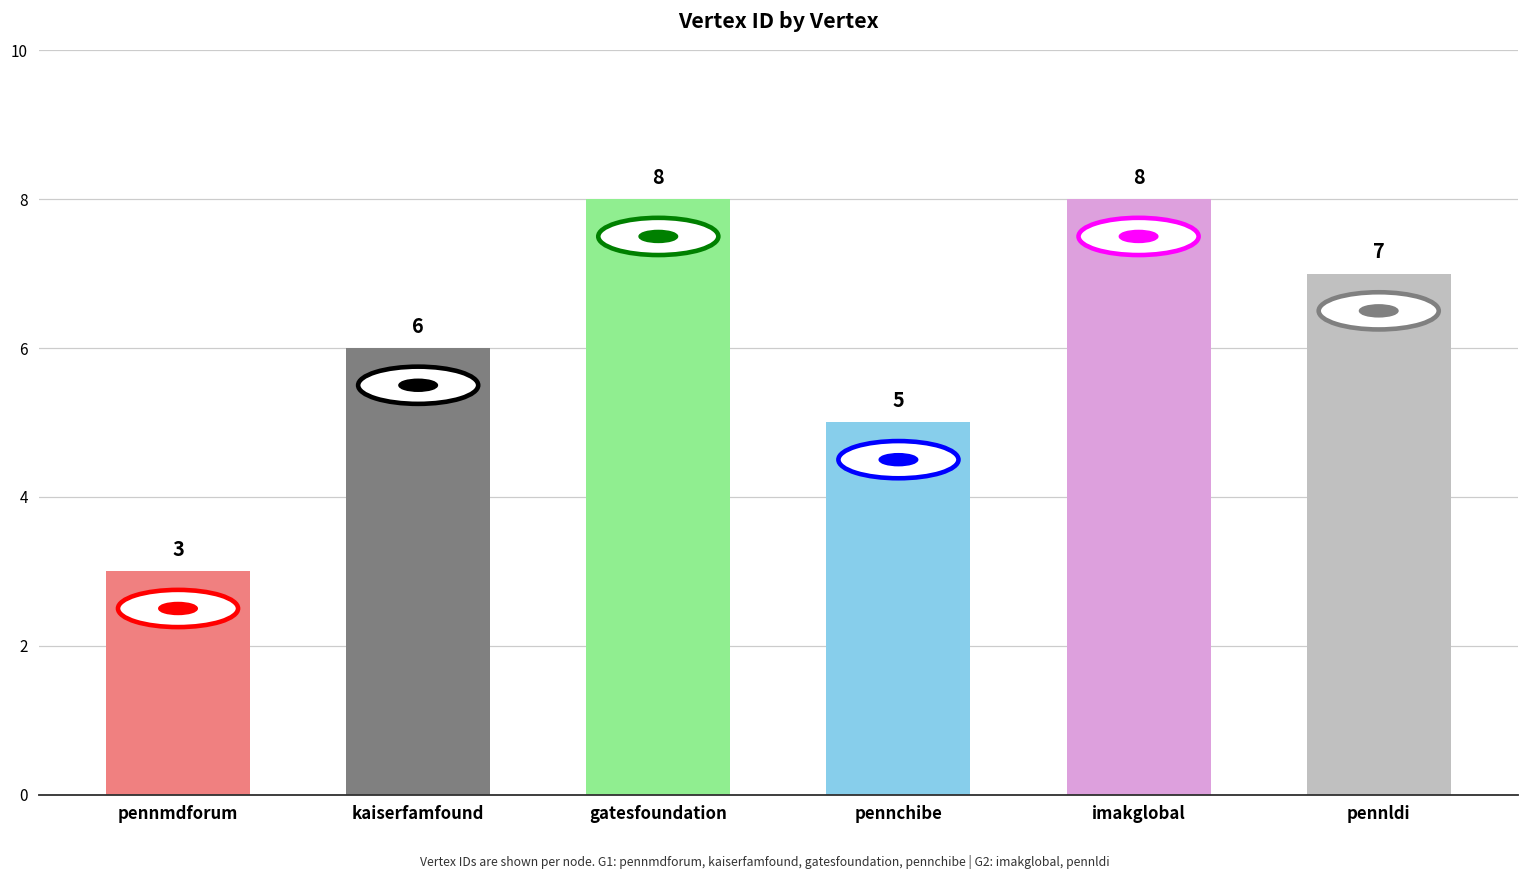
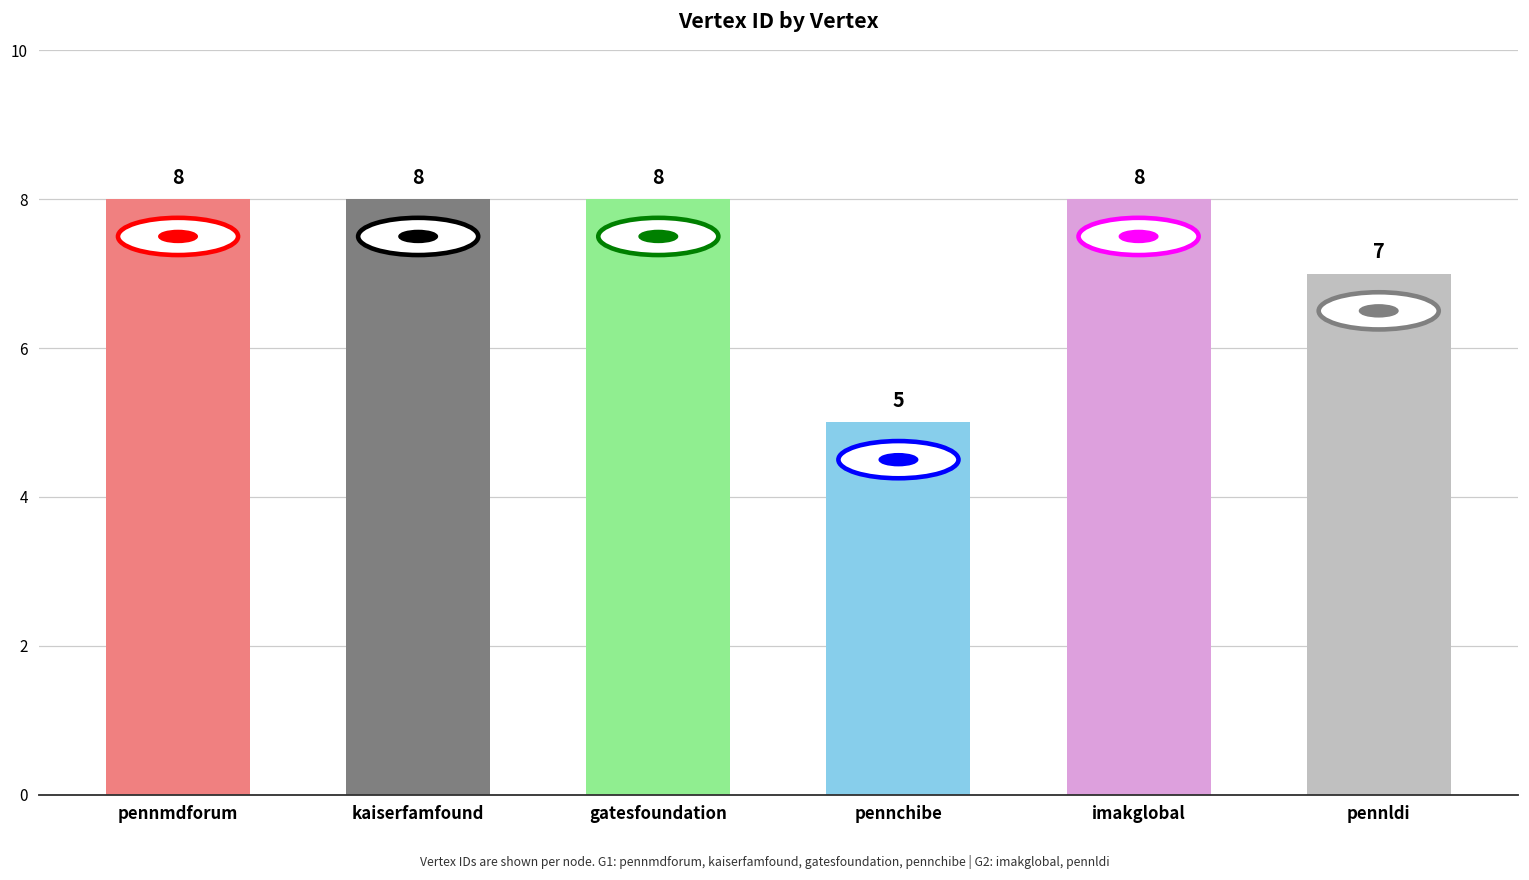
  {
-   "pennmdforum": 3,
-   "kaiserfamfound": 6,
+   "pennmdforum": 8,
+   "kaiserfamfound": 8,
    "gatesfoundation": 8,
    "pennchibe": 5,
    "imakglobal": 8,
    "pennldi": 7
  }
